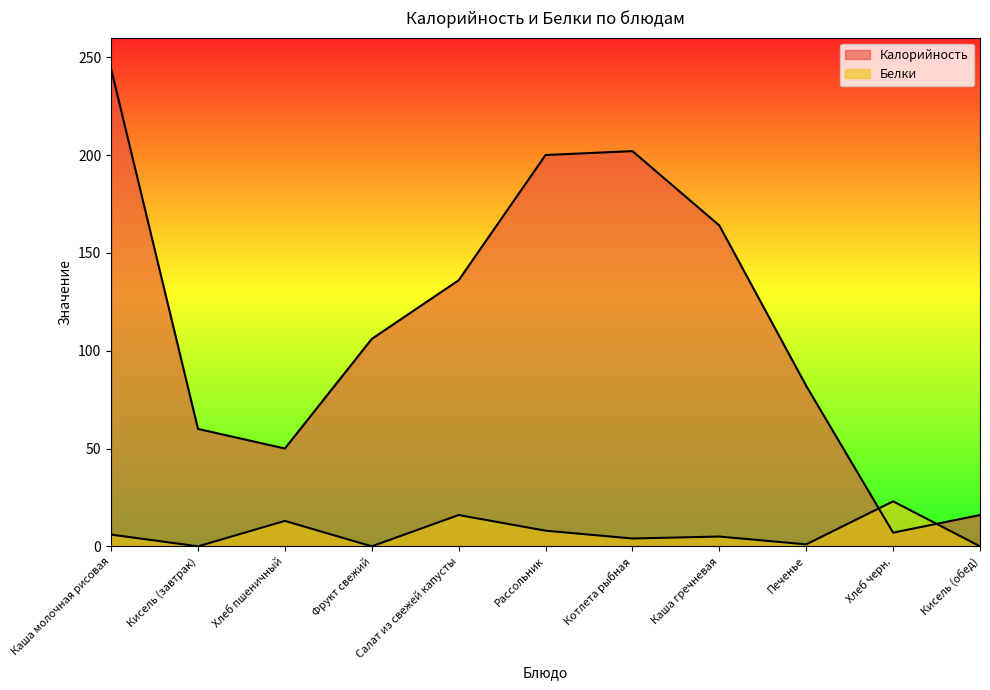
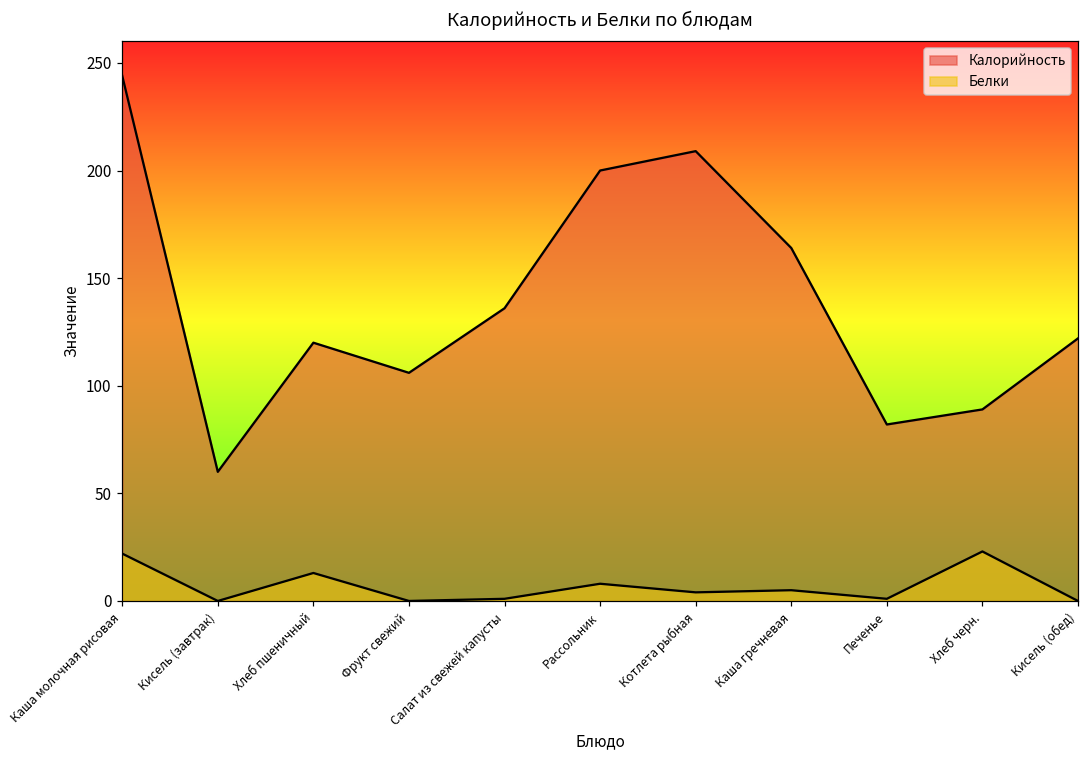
  {
    "Калорийность": {
      "Каша молочная рисовая": 244,
      "Кисель (завтрак)": 60,
-     "Хлеб пшеничный": 50,
+     "Хлеб пшеничный": 120,
      "Фрукт свежий": 106,
      "Салат из свежей капусты": 136,
      "Рассольник": 200,
-     "Котлета рыбная": 202,
+     "Котлета рыбная": 209,
      "Каша гречневая": 164,
      "Печенье": 82,
-     "Хлеб черн.": 7,
-     "Кисель (обед)": 16
+     "Хлеб черн.": 89,
+     "Кисель (обед)": 122
    },
    "Белки": {
-     "Каша молочная рисовая": 6,
+     "Каша молочная рисовая": 22,
      "Кисель (завтрак)": 0,
      "Хлеб пшеничный": 13,
      "Фрукт свежий": 0,
-     "Салат из свежей капусты": 16,
+     "Салат из свежей капусты": 1,
      "Рассольник": 8,
      "Котлета рыбная": 4,
      "Каша гречневая": 5,
      "Печенье": 1,
      "Хлеб черн.": 23,
      "Кисель (обед)": 0
    }
  }
